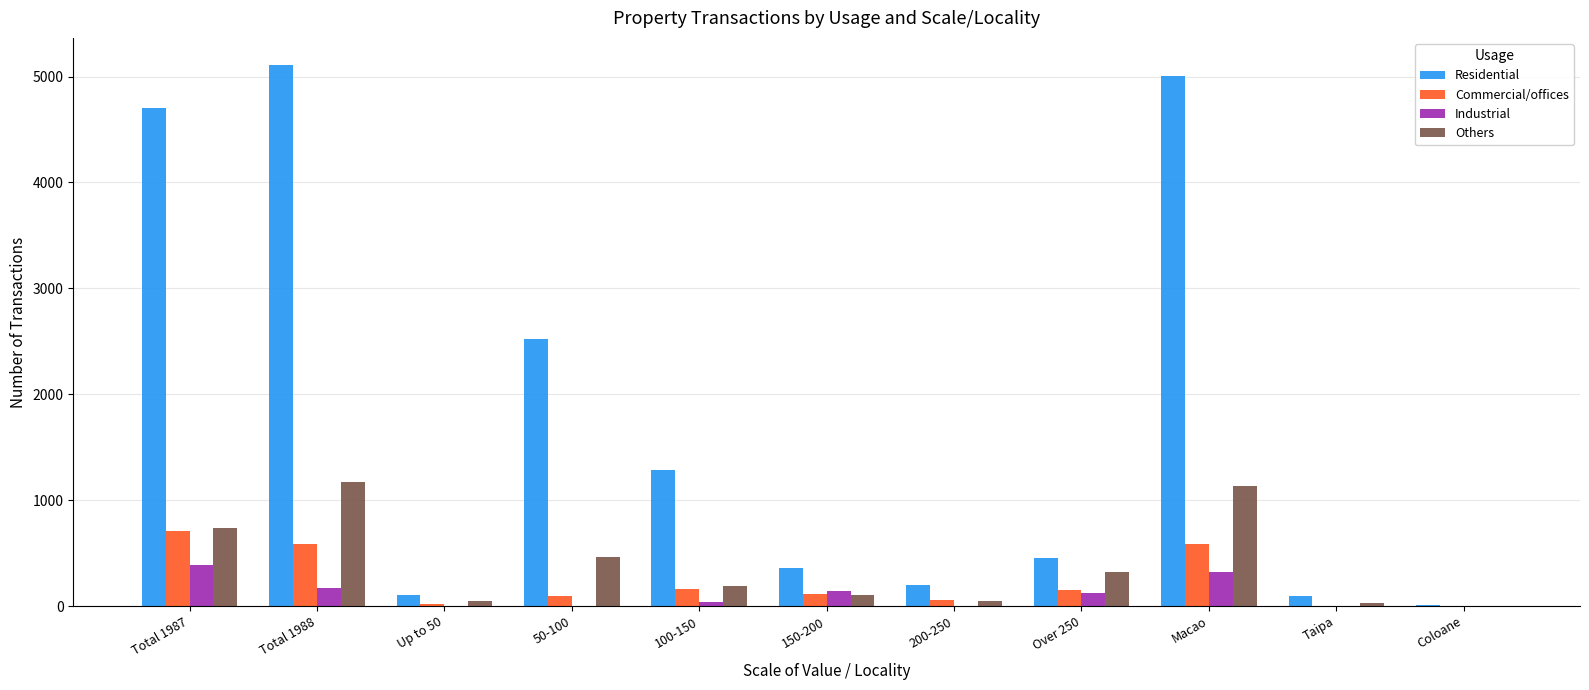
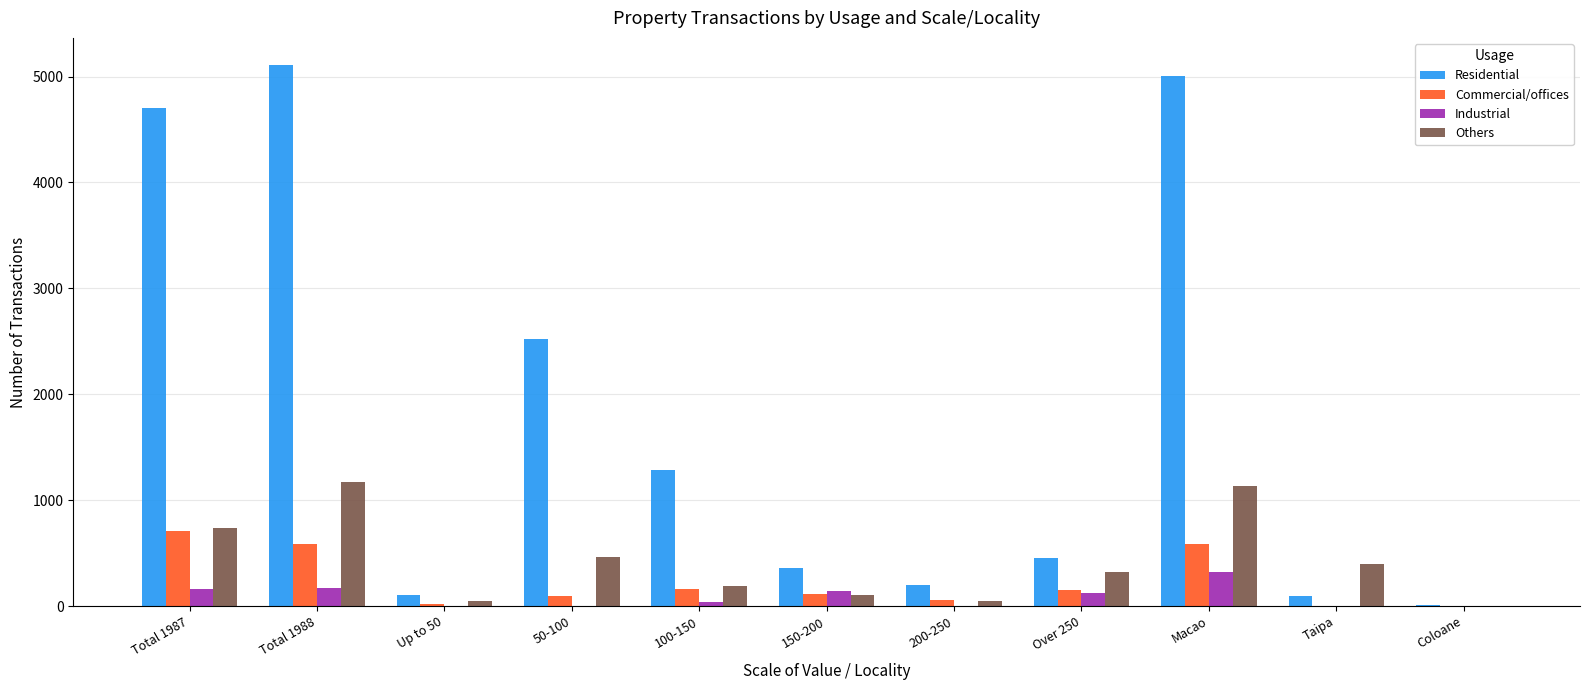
  {
    "Residential": {
      "Total 1987": 4710,
      "Total 1988": 5110,
      "Up to 50": 100,
      "50-100": 2520,
      "100-150": 1290,
      "150-200": 360,
      "200-250": 190,
      "Over 250": 450,
      "Macao": 5010,
      "Taipa": 90
    },
    "Commercial/offices": {
      "Total 1987": 710,
      "Total 1988": 590,
      "50-100": 90,
      "100-150": 160,
      "150-200": 120,
      "200-250": 60,
      "Over 250": 150,
      "Macao": 590,
      "Taipa": 0,
      "Coloane": 0
    },
    "Industrial": {
-     "Total 1987": 390,
+     "Total 1987": 160,
      "Total 1988": 170,
      "100-150": 30,
      "150-200": 140,
      "Over 250": 130,
      "Macao": 330,
      "Taipa": 0,
      "Coloane": 0
    },
    "Others": {
      "Total 1987": 740,
      "Total 1988": 1170,
      "Up to 50": 40,
      "50-100": 460,
      "100-150": 190,
      "150-200": 100,
      "200-250": 40,
      "Over 250": 320,
      "Macao": 1140,
-     "Taipa": 30,
+     "Taipa": 400,
      "Coloane": 0
    }
  }
